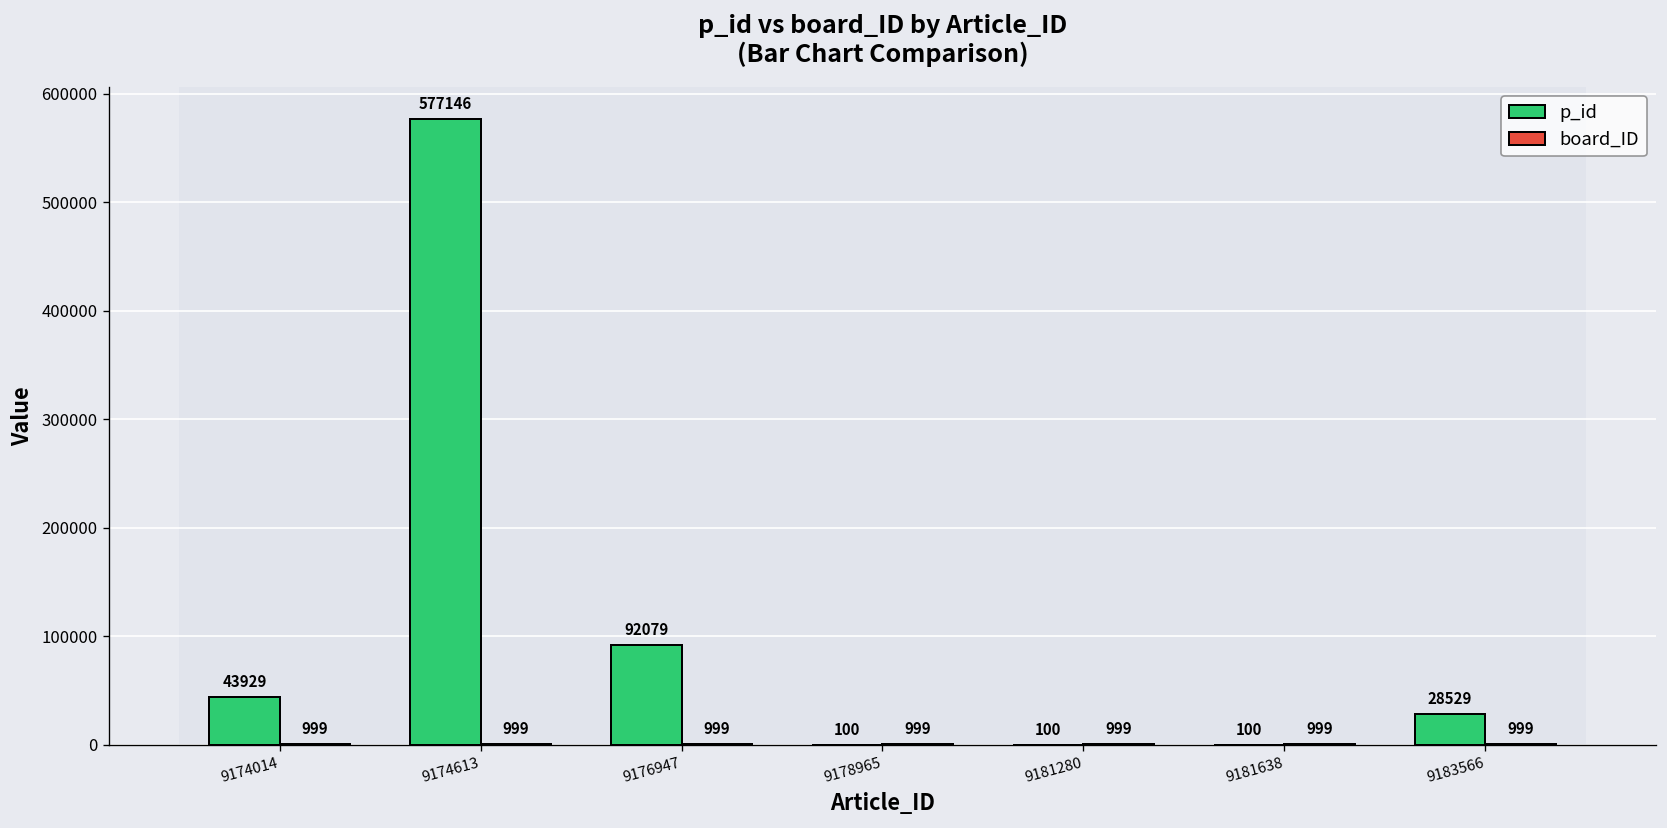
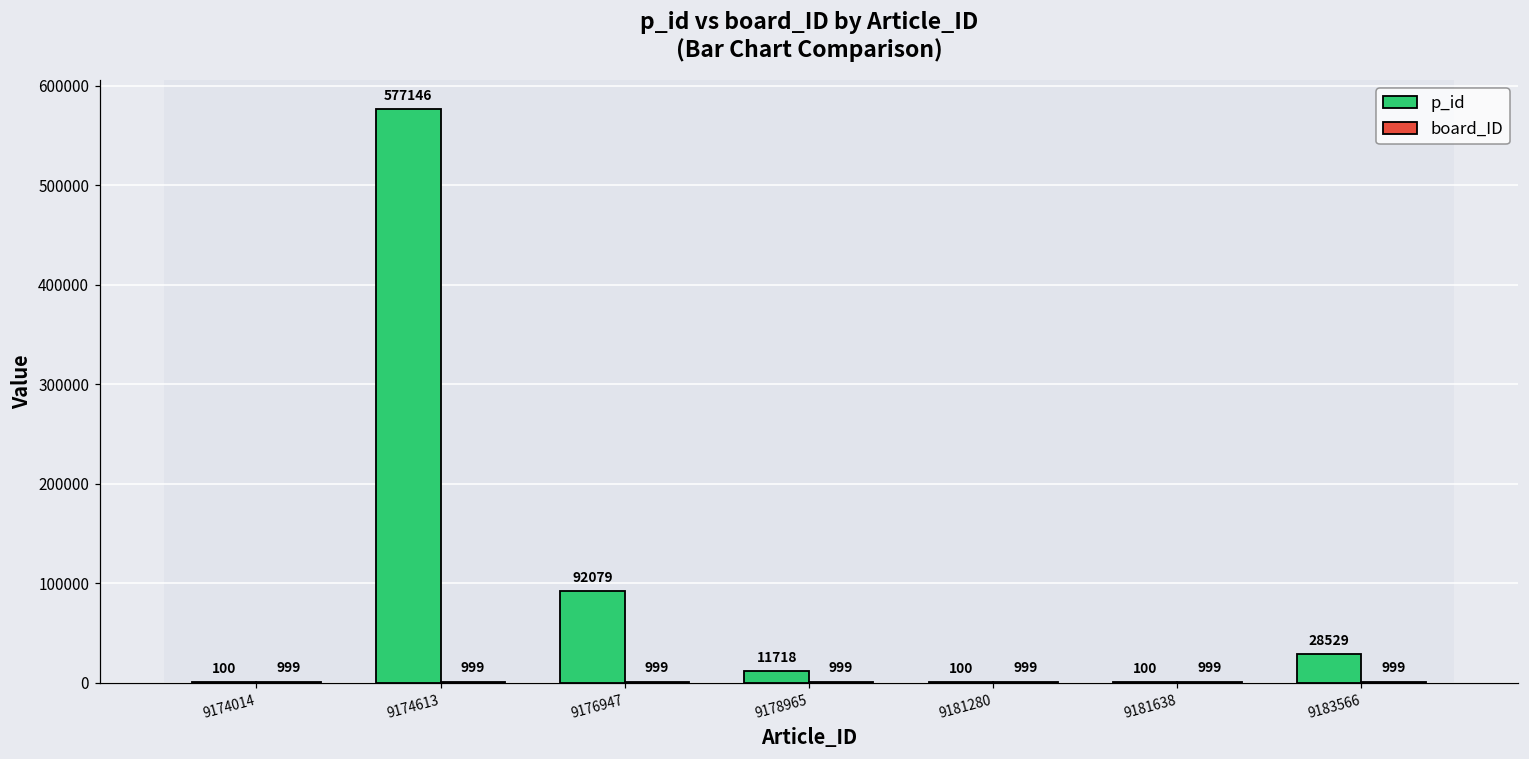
  {
    "p_id": {
-     "9174014": 43929,
+     "9174014": 100,
      "9174613": 577146,
      "9176947": 92079,
-     "9178965": 100,
+     "9178965": 11718,
      "9181280": 100,
      "9181638": 100,
      "9183566": 28529
    },
    "board_ID": {
      "9174014": 999,
      "9174613": 999,
      "9176947": 999,
      "9178965": 999,
      "9181280": 999,
      "9181638": 999,
      "9183566": 999
    }
  }
